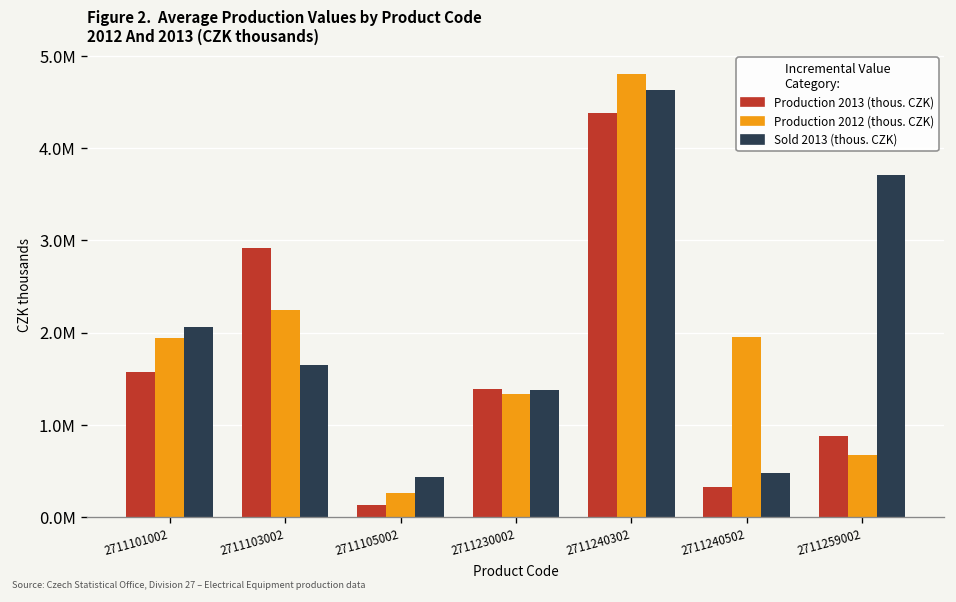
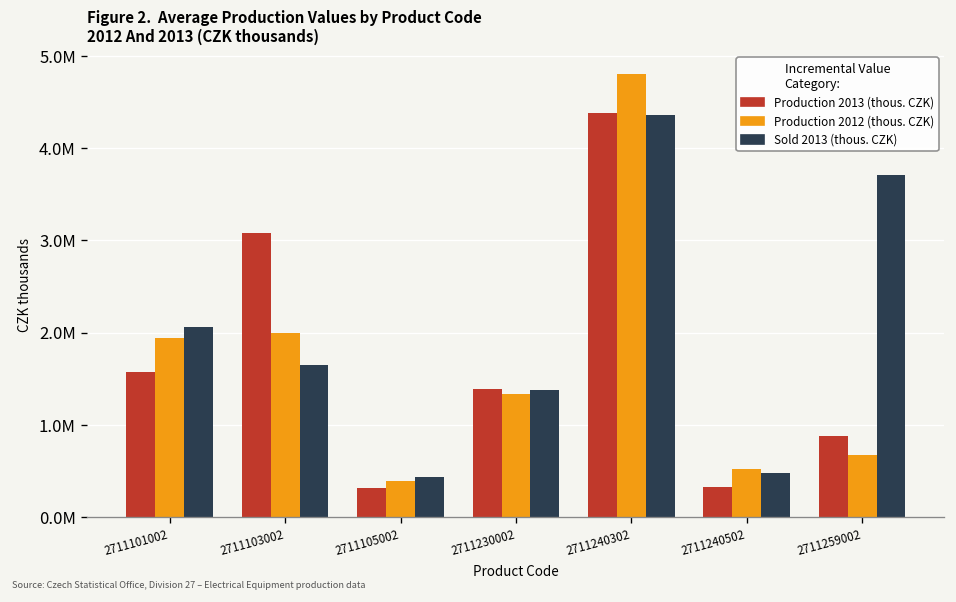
  {
    "Production 2013 (thous. CZK)": {
      "2711101002": 1600000,
-     "2711103002": 2900000,
-     "2711105002": 100000,
+     "2711103002": 3100000,
+     "2711105002": 300000,
      "2711230002": 1400000,
      "2711240302": 4400000,
      "2711240502": 300000,
      "2711259002": 900000
    },
    "Production 2012 (thous. CZK)": {
      "2711101002": 1900000,
-     "2711103002": 2200000,
-     "2711105002": 300000,
+     "2711103002": 2000000,
+     "2711105002": 400000,
      "2711230002": 1300000,
      "2711240302": 4800000,
-     "2711240502": 1900000,
+     "2711240502": 500000,
      "2711259002": 700000
    },
    "Sold 2013 (thous. CZK)": {
      "2711101002": 2100000,
      "2711103002": 1700000,
      "2711105002": 400000,
      "2711230002": 1400000,
-     "2711240302": 4600000,
+     "2711240302": 4400000,
      "2711240502": 500000,
      "2711259002": 3700000
    }
  }
